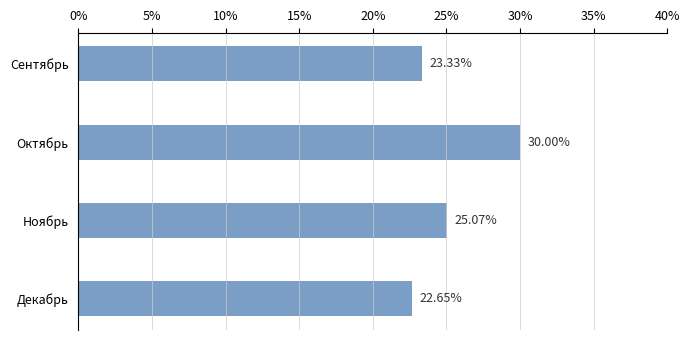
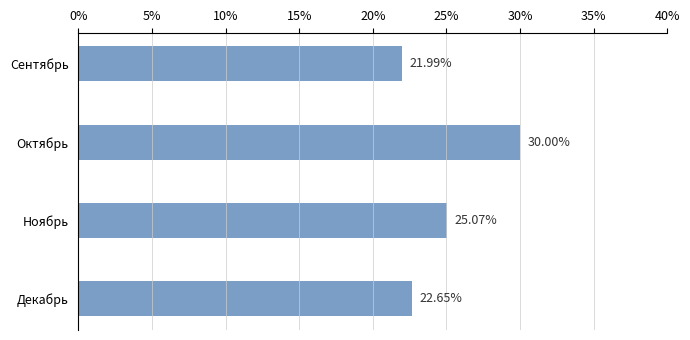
  {
-   "Сентябрь": "23.33%",
+   "Сентябрь": "21.99%",
    "Октябрь": "30.00%",
    "Ноябрь": "25.07%",
    "Декабрь": "22.65%"
  }
